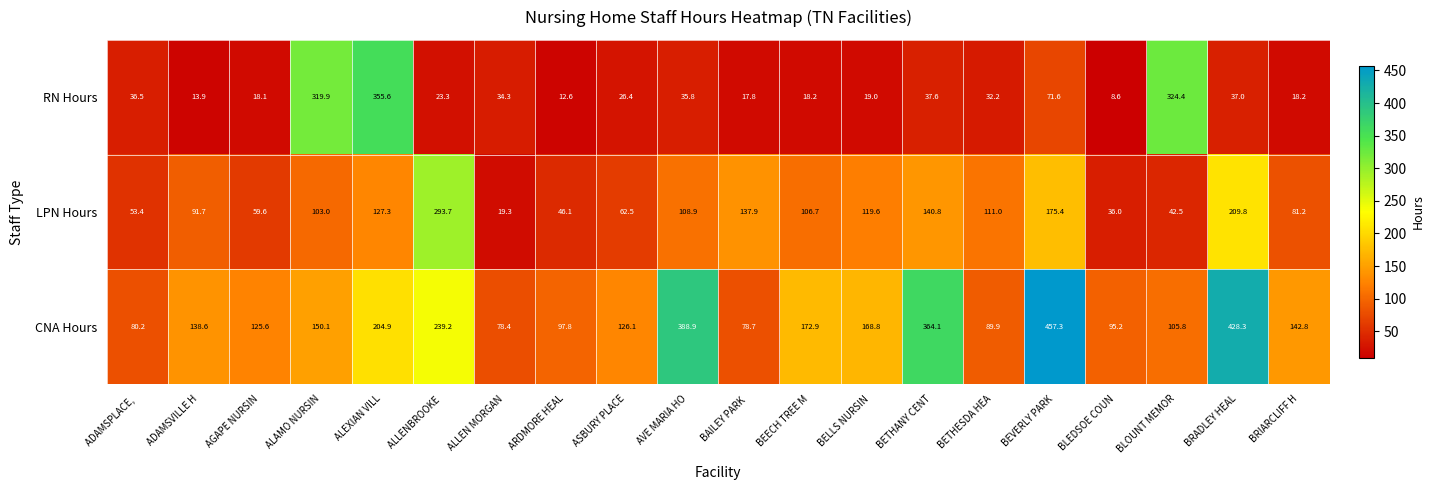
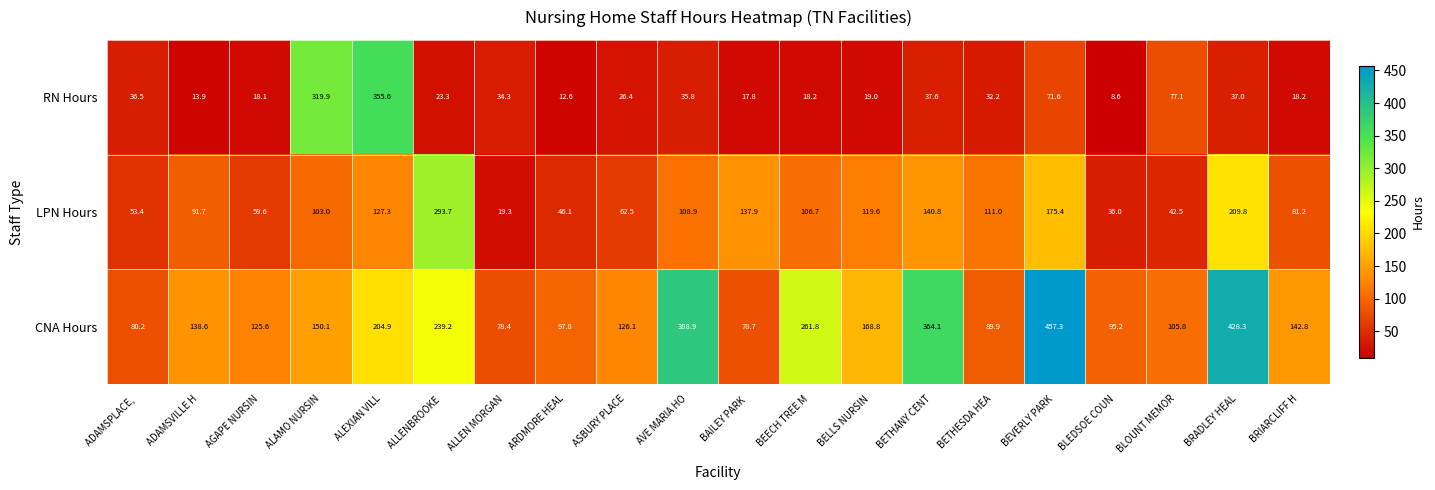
  {
    "RN Hours": {
      "ADAMSPLACE,": 36.5,
      "ADAMSVILLE H": 13.9,
      "AGAPE NURSIN": 18.1,
      "ALAMO NURSIN": 319.9,
      "ALEXIAN VILL": 355.6,
      "ALLENBROOKE": 23.3,
      "ALLEN MORGAN": 34.3,
      "ARDMORE HEAL": 12.6,
      "ASBURY PLACE": 26.4,
      "AVE MARIA HO": 35.8,
      "BAILEY PARK": 17.8,
      "BEECH TREE M": 18.2,
      "BELLS NURSIN": 19.0,
      "BETHANY CENT": 37.6,
      "BETHESDA HEA": 32.2,
      "BEVERLY PARK": 71.6,
      "BLEDSOE COUN": 8.6,
-     "BLOUNT MEMOR": 324.4,
+     "BLOUNT MEMOR": 77.1,
      "BRADLEY HEAL": 37.0,
      "BRIARCLIFF H": 18.2
    },
    "LPN Hours": {
      "ADAMSPLACE,": 53.4,
      "ADAMSVILLE H": 91.7,
      "AGAPE NURSIN": 59.6,
      "ALAMO NURSIN": 103.0,
      "ALEXIAN VILL": 127.3,
      "ALLENBROOKE": 293.7,
      "ALLEN MORGAN": 19.3,
      "ARDMORE HEAL": 46.1,
      "ASBURY PLACE": 62.5,
      "AVE MARIA HO": 108.9,
      "BAILEY PARK": 137.9,
      "BEECH TREE M": 106.7,
      "BELLS NURSIN": 119.6,
      "BETHANY CENT": 140.8,
      "BETHESDA HEA": 111.0,
      "BEVERLY PARK": 175.4,
      "BLEDSOE COUN": 36.0,
      "BLOUNT MEMOR": 42.5,
      "BRADLEY HEAL": 209.8,
      "BRIARCLIFF H": 81.2
    },
    "CNA Hours": {
      "ADAMSPLACE,": 80.2,
      "ADAMSVILLE H": 138.6,
      "AGAPE NURSIN": 125.6,
      "ALAMO NURSIN": 150.1,
      "ALEXIAN VILL": 204.9,
      "ALLENBROOKE": 239.2,
      "ALLEN MORGAN": 78.4,
      "ARDMORE HEAL": 97.8,
      "ASBURY PLACE": 126.1,
      "AVE MARIA HO": 388.9,
      "BAILEY PARK": 78.7,
-     "BEECH TREE M": 172.9,
+     "BEECH TREE M": 261.8,
      "BELLS NURSIN": 168.8,
      "BETHANY CENT": 364.1,
      "BETHESDA HEA": 89.9,
      "BEVERLY PARK": 457.3,
      "BLEDSOE COUN": 95.2,
      "BLOUNT MEMOR": 105.8,
      "BRADLEY HEAL": 428.3,
      "BRIARCLIFF H": 142.8
    }
  }
